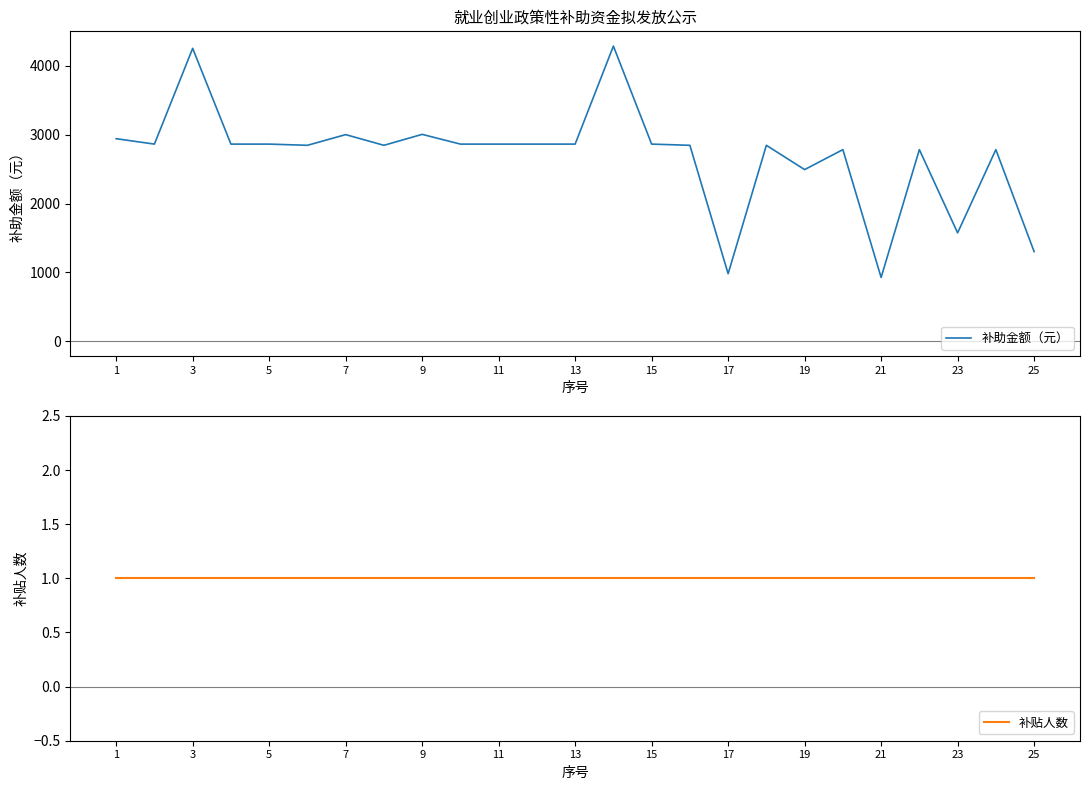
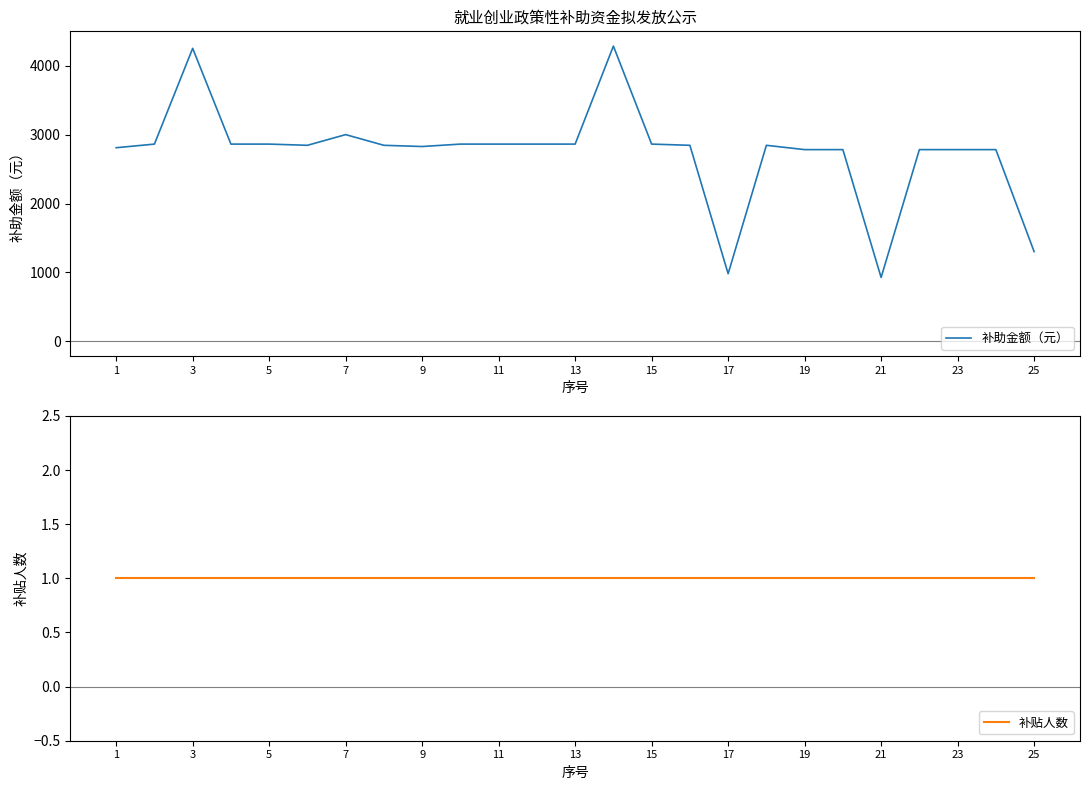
  {
    "就业创业政策性补助资金拟发放公示": {
-     "1": 2900,
+     "1": 2800,
      "3": 4300,
      "5": 2900,
      "7": 3000,
-     "9": 3000,
+     "9": 2800,
      "11": 2900,
      "13": 2900,
      "15": 2900,
      "17": 1000,
-     "19": 2500,
+     "19": 2800,
      "21": 900,
-     "23": 1600,
+     "23": 2800,
      "25": 1300
    }
  }
